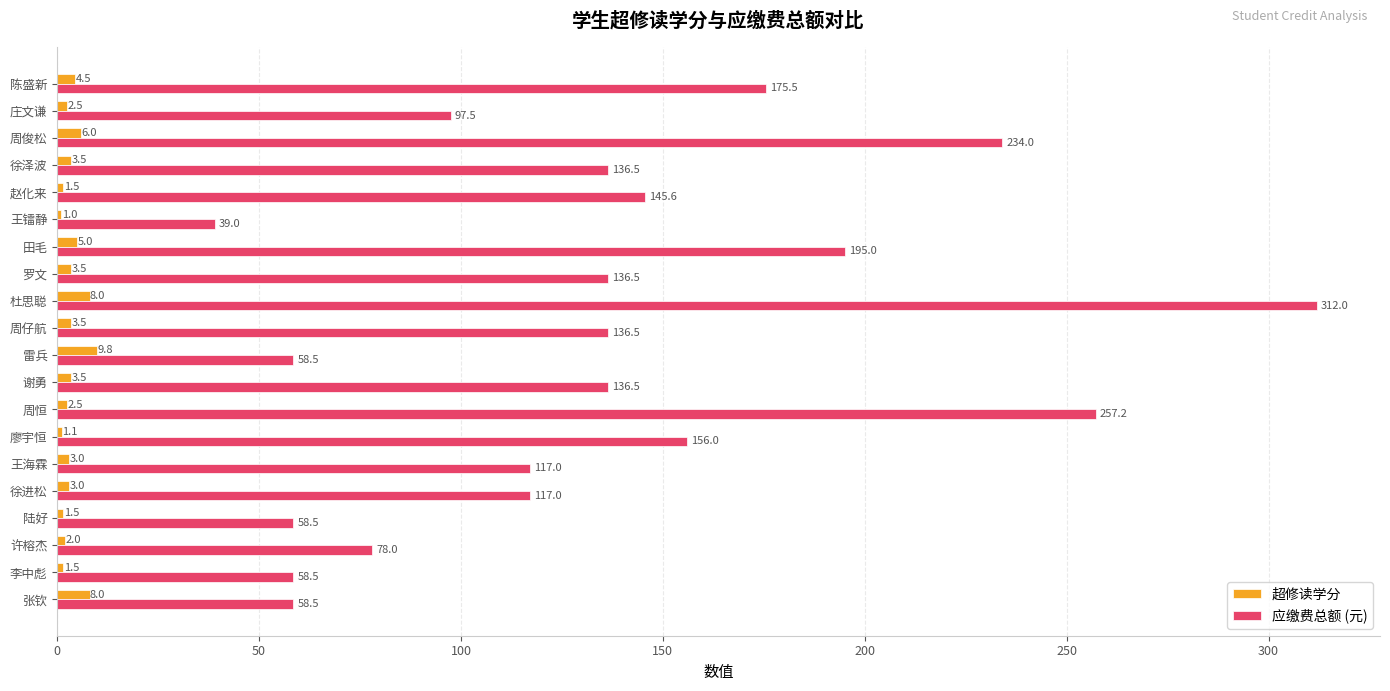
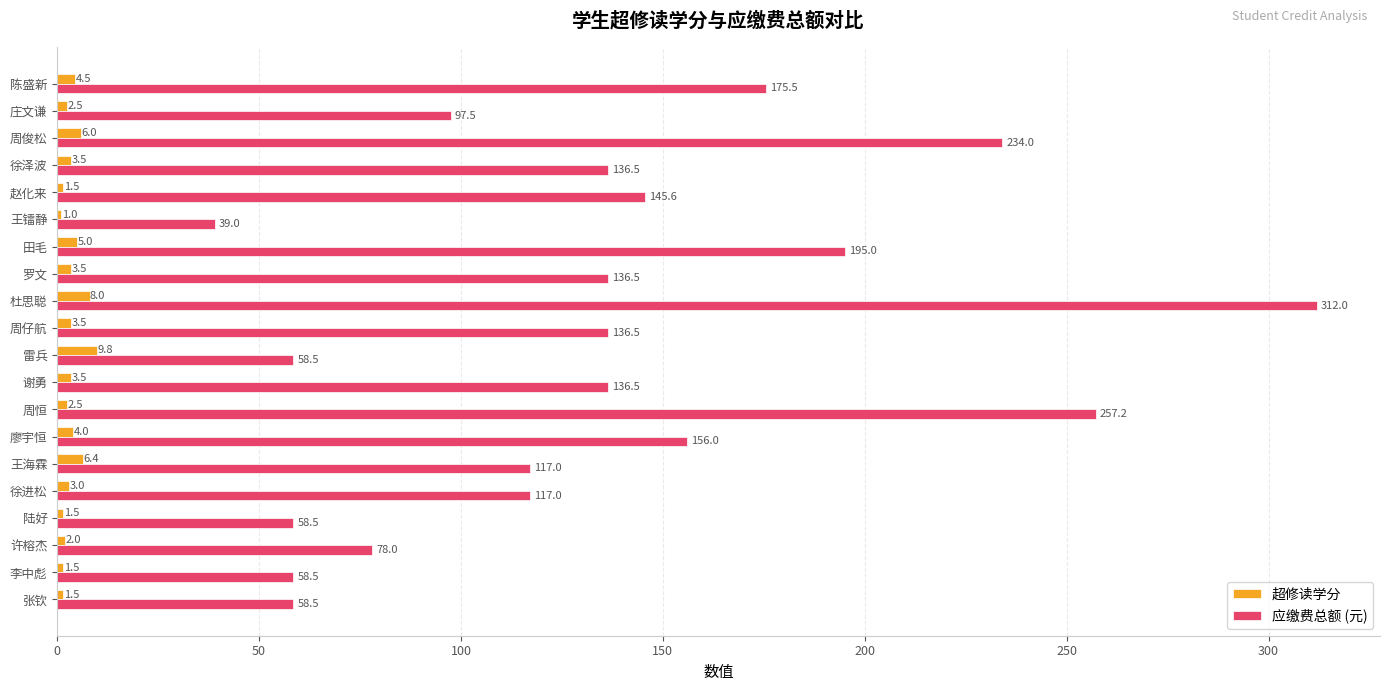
  {
    "超修读学分": {
      "陈盛新": 4.5,
      "庄文谦": 2.5,
      "周俊松": 6.0,
      "徐泽波": 3.5,
      "赵化来": 1.5,
      "王镭静": 1.0,
      "田毛": 5.0,
      "罗文": 3.5,
      "杜思聪": 8.0,
      "周仔航": 3.5,
      "雷兵": 9.8,
      "谢勇": 3.5,
      "周恒": 2.5,
-     "廖宇恒": 1.1,
-     "王海霖": 3.0,
+     "廖宇恒": 4.0,
+     "王海霖": 6.4,
      "徐进松": 3.0,
      "陆好": 1.5,
      "许榕杰": 2.0,
      "李中彪": 1.5,
-     "张钦": 8.0
+     "张钦": 1.5
    },
    "应缴费总额 (元)": {
      "陈盛新": 175.5,
      "庄文谦": 97.5,
      "周俊松": 234.0,
      "徐泽波": 136.5,
      "赵化来": 145.6,
      "王镭静": 39.0,
      "田毛": 195.0,
      "罗文": 136.5,
      "杜思聪": 312.0,
      "周仔航": 136.5,
      "雷兵": 58.5,
      "谢勇": 136.5,
      "周恒": 257.2,
      "廖宇恒": 156.0,
      "王海霖": 117.0,
      "徐进松": 117.0,
      "陆好": 58.5,
      "许榕杰": 78.0,
      "李中彪": 58.5,
      "张钦": 58.5
    }
  }
